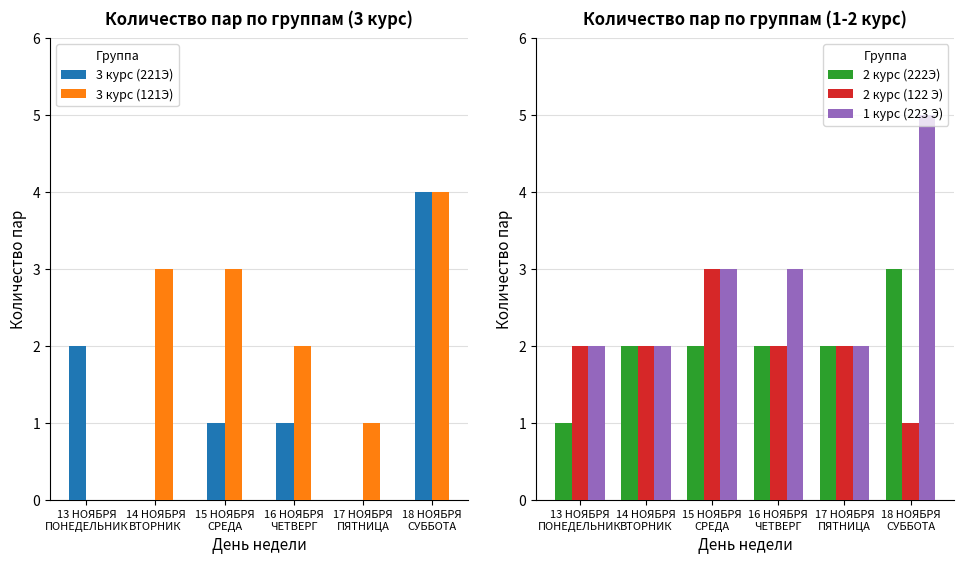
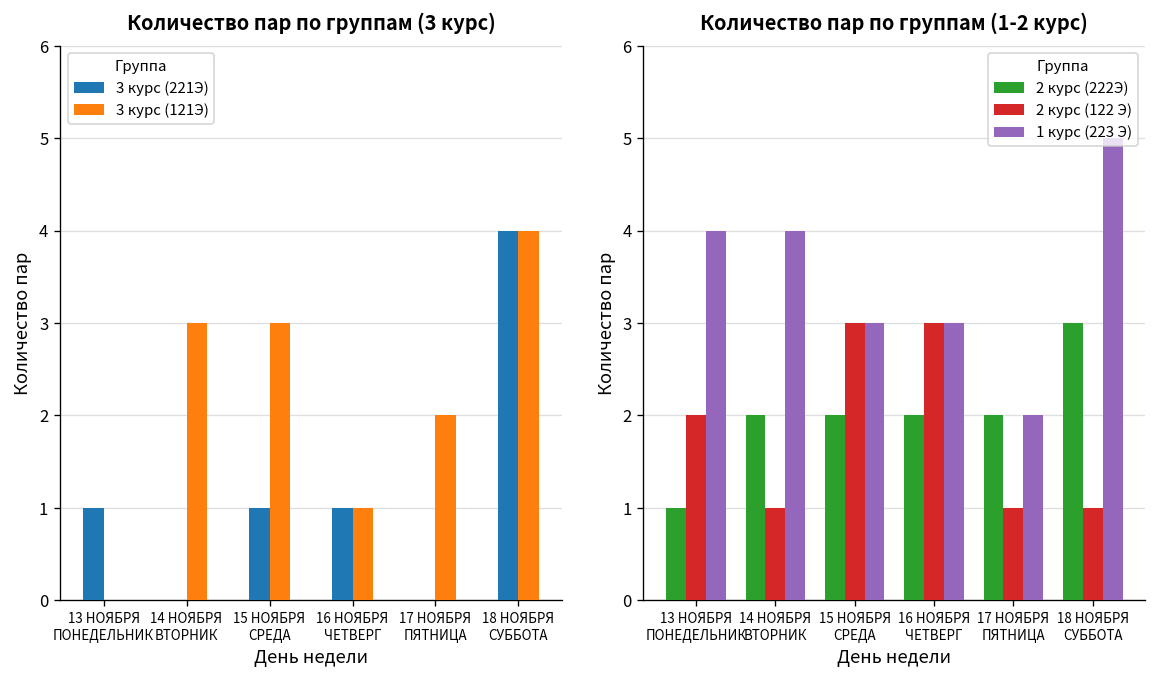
  {
    "Количество пар по группам (3 курс)": {
      "3 курс (221Э)": {
-       "13 НОЯБРЯ ПОНЕДЕЛЬНИК": 2,
+       "13 НОЯБРЯ ПОНЕДЕЛЬНИК": 1,
        "14 НОЯБРЯ ВТОРНИК": 0,
        "15 НОЯБРЯ СРЕДА": 1,
        "16 НОЯБРЯ ЧЕТВЕРГ": 1,
        "17 НОЯБРЯ ПЯТНИЦА": 0,
        "18 НОЯБРЯ СУББОТА": 4
      },
      "3 курс (121Э)": {
        "13 НОЯБРЯ ПОНЕДЕЛЬНИК": 0,
        "14 НОЯБРЯ ВТОРНИК": 3,
        "15 НОЯБРЯ СРЕДА": 3,
-       "16 НОЯБРЯ ЧЕТВЕРГ": 2,
-       "17 НОЯБРЯ ПЯТНИЦА": 1,
+       "16 НОЯБРЯ ЧЕТВЕРГ": 1,
+       "17 НОЯБРЯ ПЯТНИЦА": 2,
        "18 НОЯБРЯ СУББОТА": 4
      }
    },
    "Количество пар по группам (1-2 курс)": {
      "2 курс (222Э)": {
        "13 НОЯБРЯ ПОНЕДЕЛЬНИК": 1,
        "14 НОЯБРЯ ВТОРНИК": 2,
        "15 НОЯБРЯ СРЕДА": 2,
        "16 НОЯБРЯ ЧЕТВЕРГ": 2,
        "17 НОЯБРЯ ПЯТНИЦА": 2,
        "18 НОЯБРЯ СУББОТА": 3
      },
      "2 курс (122 Э)": {
        "13 НОЯБРЯ ПОНЕДЕЛЬНИК": 2,
-       "14 НОЯБРЯ ВТОРНИК": 2,
+       "14 НОЯБРЯ ВТОРНИК": 1,
        "15 НОЯБРЯ СРЕДА": 3,
-       "16 НОЯБРЯ ЧЕТВЕРГ": 2,
-       "17 НОЯБРЯ ПЯТНИЦА": 2,
+       "16 НОЯБРЯ ЧЕТВЕРГ": 3,
+       "17 НОЯБРЯ ПЯТНИЦА": 1,
        "18 НОЯБРЯ СУББОТА": 1
      },
      "1 курс (223 Э)": {
-       "13 НОЯБРЯ ПОНЕДЕЛЬНИК": 2,
-       "14 НОЯБРЯ ВТОРНИК": 2,
+       "13 НОЯБРЯ ПОНЕДЕЛЬНИК": 4,
+       "14 НОЯБРЯ ВТОРНИК": 4,
        "15 НОЯБРЯ СРЕДА": 3,
        "16 НОЯБРЯ ЧЕТВЕРГ": 3,
        "17 НОЯБРЯ ПЯТНИЦА": 2
      }
    }
  }
